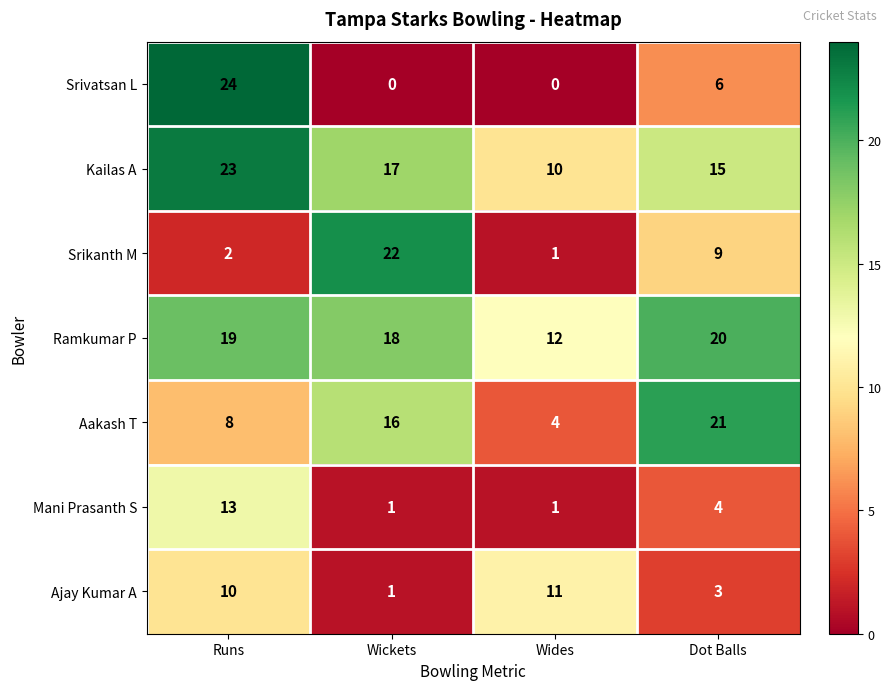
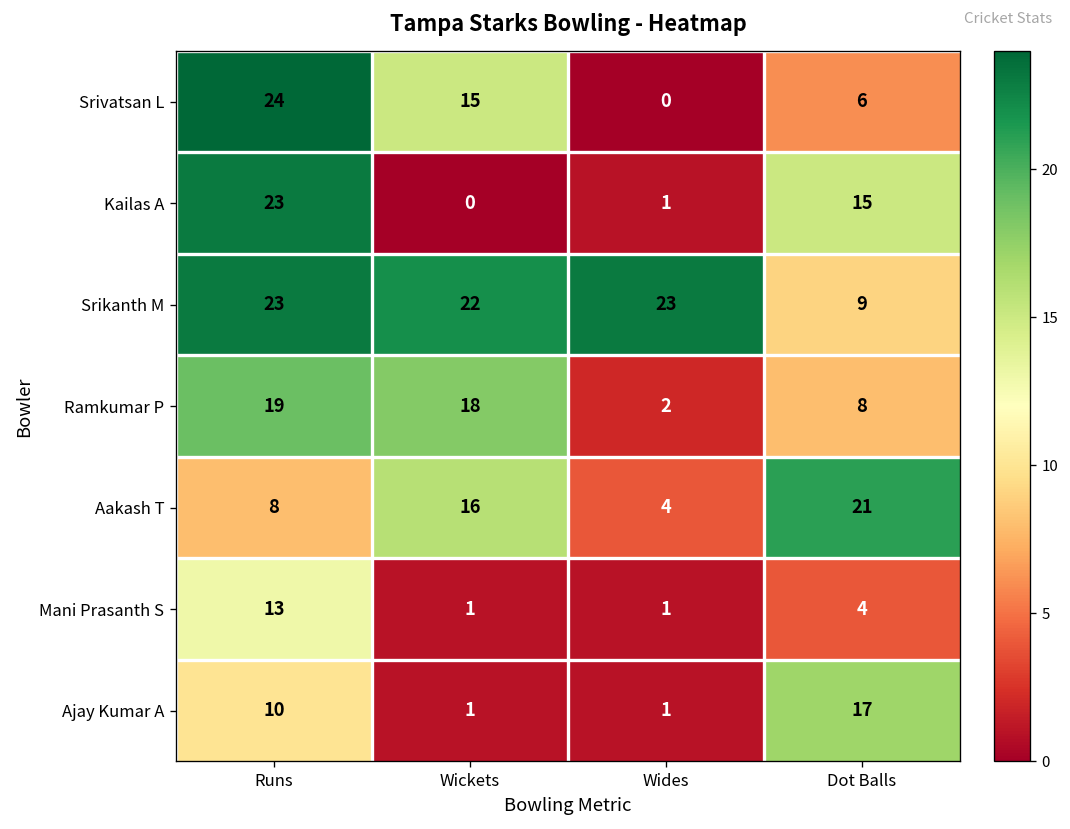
  {
    "Srivatsan L": {
      "Runs": 24,
-     "Wickets": 0,
+     "Wickets": 15,
      "Wides": 0,
      "Dot Balls": 6
    },
    "Kailas A": {
      "Runs": 23,
-     "Wickets": 17,
-     "Wides": 10,
+     "Wickets": 0,
+     "Wides": 1,
      "Dot Balls": 15
    },
    "Srikanth M": {
-     "Runs": 2,
+     "Runs": 23,
      "Wickets": 22,
-     "Wides": 1,
+     "Wides": 23,
      "Dot Balls": 9
    },
    "Ramkumar P": {
      "Runs": 19,
      "Wickets": 18,
-     "Wides": 12,
-     "Dot Balls": 20
+     "Wides": 2,
+     "Dot Balls": 8
    },
    "Aakash T": {
      "Runs": 8,
      "Wickets": 16,
      "Wides": 4,
      "Dot Balls": 21
    },
    "Mani Prasanth S": {
      "Runs": 13,
      "Wickets": 1,
      "Wides": 1,
      "Dot Balls": 4
    },
    "Ajay Kumar A": {
      "Runs": 10,
      "Wickets": 1,
-     "Wides": 11,
-     "Dot Balls": 3
+     "Wides": 1,
+     "Dot Balls": 17
    }
  }
